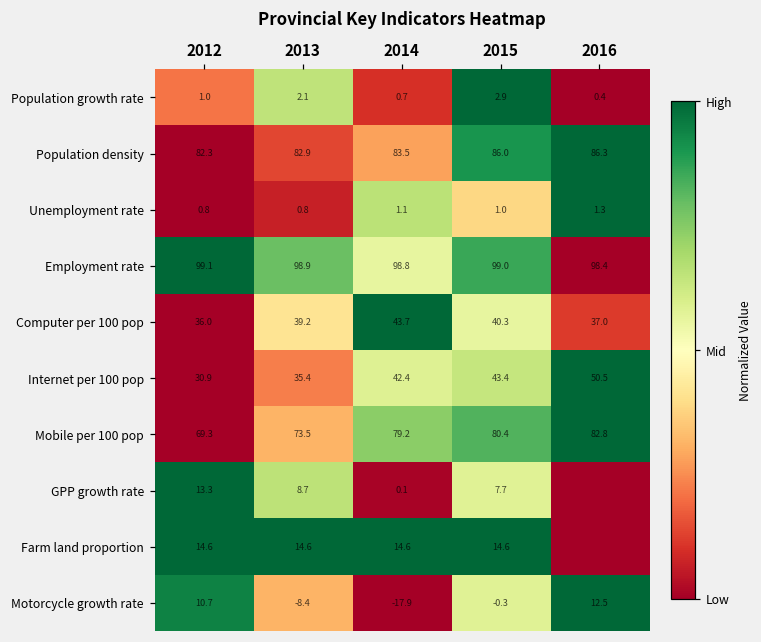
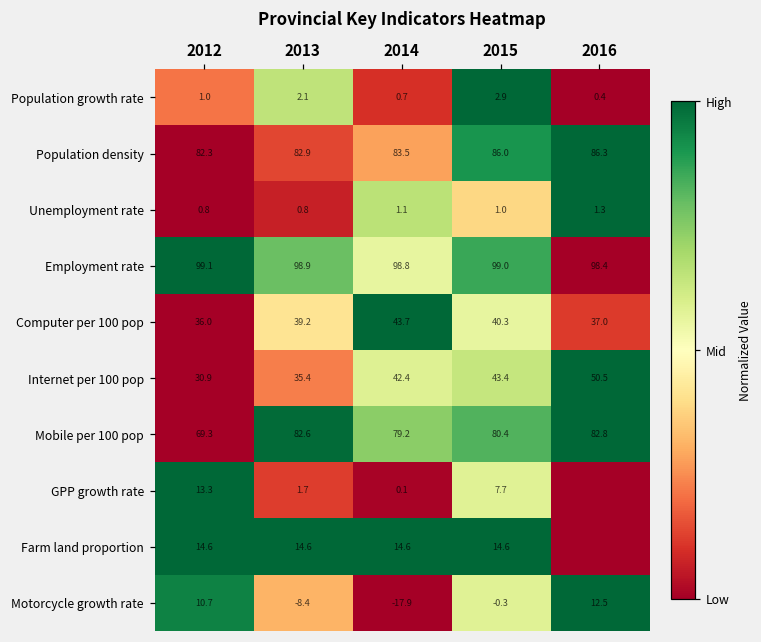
  {
    "Population growth rate": {
      "2012": 1.0,
      "2013": 2.1,
      "2014": 0.7,
      "2015": 2.9,
      "2016": 0.4
    },
    "Population density": {
      "2012": 82.3,
      "2013": 82.9,
      "2014": 83.5,
      "2015": 86.0,
      "2016": 86.3
    },
    "Unemployment rate": {
      "2012": 0.8,
      "2013": 0.8,
      "2014": 1.1,
      "2015": 1.0,
      "2016": 1.3
    },
    "Employment rate": {
      "2012": 99.1,
      "2013": 98.9,
      "2014": 98.8,
      "2015": 99.0,
      "2016": 98.4
    },
    "Computer per 100 pop": {
      "2012": 36.0,
      "2013": 39.2,
      "2014": 43.7,
      "2015": 40.3,
      "2016": 37.0
    },
    "Internet per 100 pop": {
      "2012": 30.9,
      "2013": 35.4,
      "2014": 42.4,
      "2015": 43.4,
      "2016": 50.5
    },
    "Mobile per 100 pop": {
      "2012": 69.3,
-     "2013": 73.5,
+     "2013": 82.6,
      "2014": 79.2,
      "2015": 80.4,
      "2016": 82.8
    },
    "GPP growth rate": {
      "2012": 13.3,
-     "2013": 8.7,
+     "2013": 1.7,
      "2014": 0.1,
      "2015": 7.7
    },
    "Farm land proportion": {
      "2012": 14.6,
      "2013": 14.6,
      "2014": 14.6,
      "2015": 14.6
    },
    "Motorcycle growth rate": {
      "2012": 10.7,
      "2013": -8.4,
      "2014": -17.9,
      "2015": -0.3,
      "2016": 12.5
    }
  }
